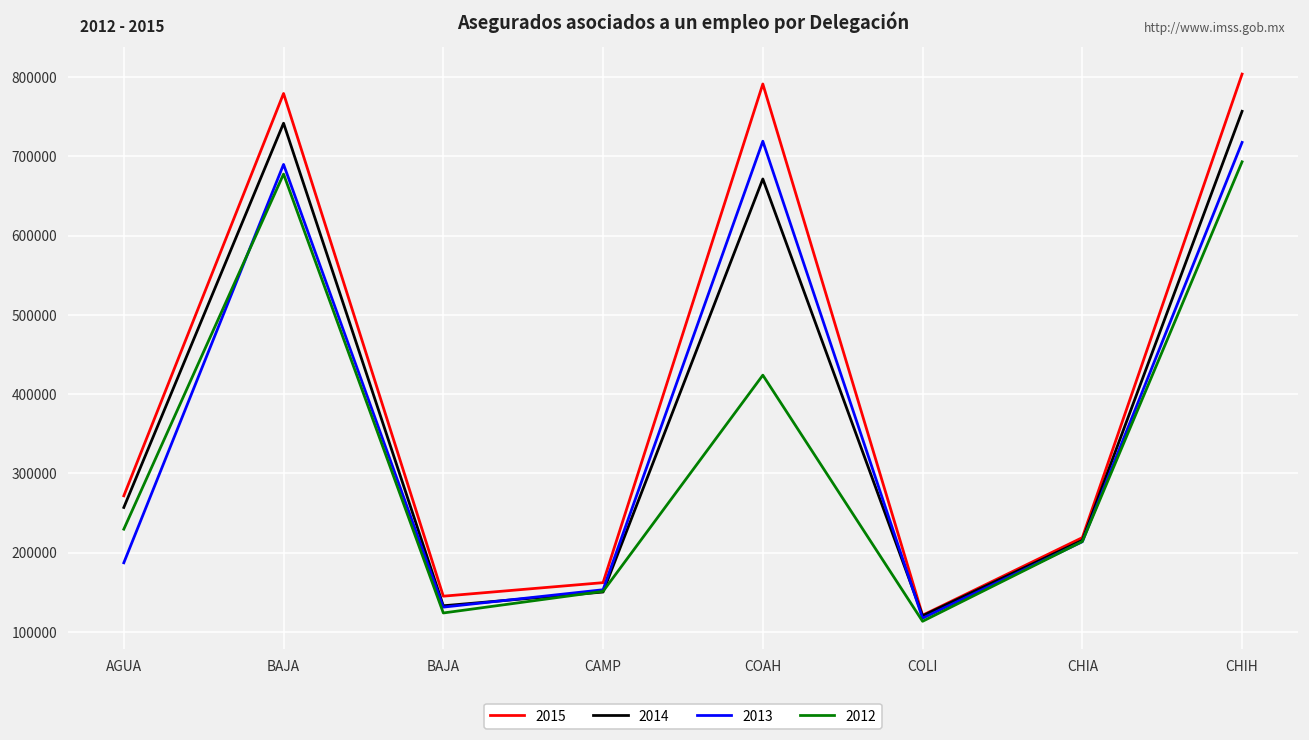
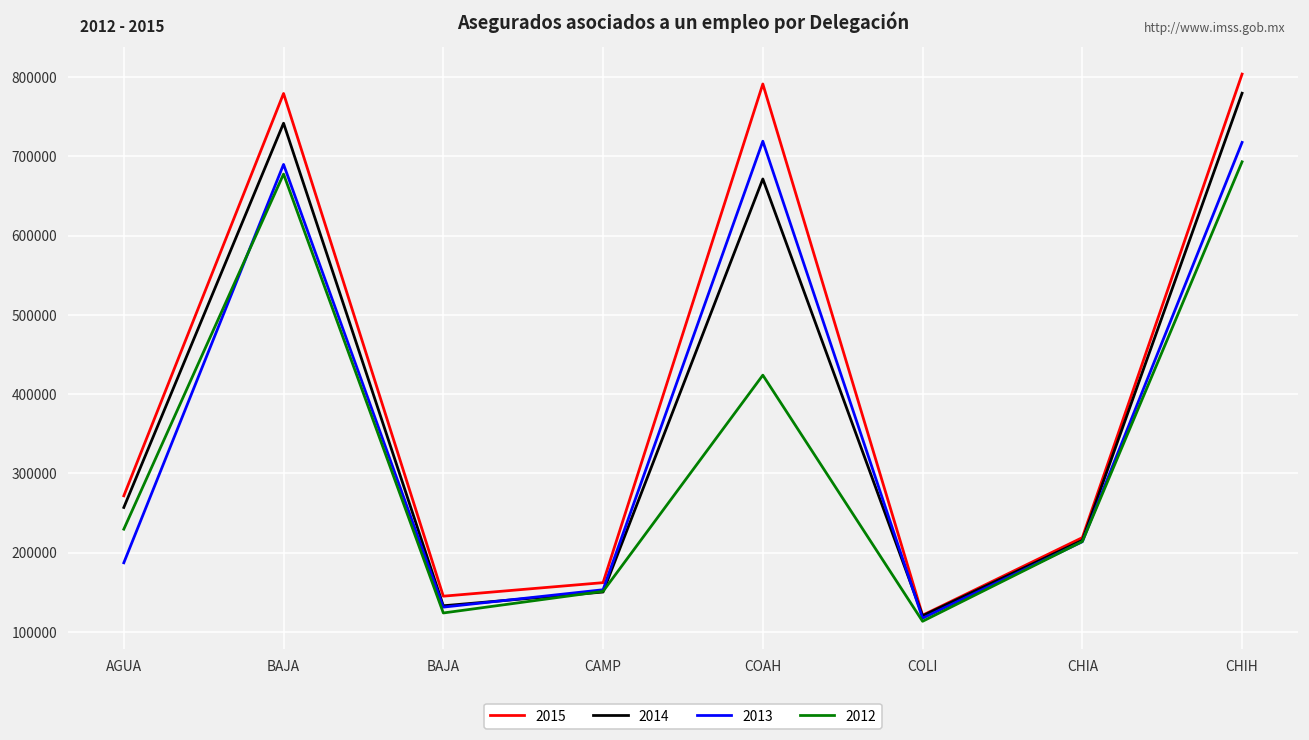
  {
    "2015": {
      "AGUA": 270000,
      "CAMP": 160000,
      "COAH": 790000,
      "CHIH": 800000
    },
    "2014": {
      "AGUA": 260000,
      "COAH": 670000,
-     "CHIH": 760000
+     "CHIH": 780000
    },
    "2013": {
      "AGUA": 190000,
      "COAH": 720000,
      "CHIH": 720000
    },
    "2012": {
      "AGUA": 230000,
      "COAH": 420000,
      "COLI": 110000,
      "CHIH": 690000
    }
  }
